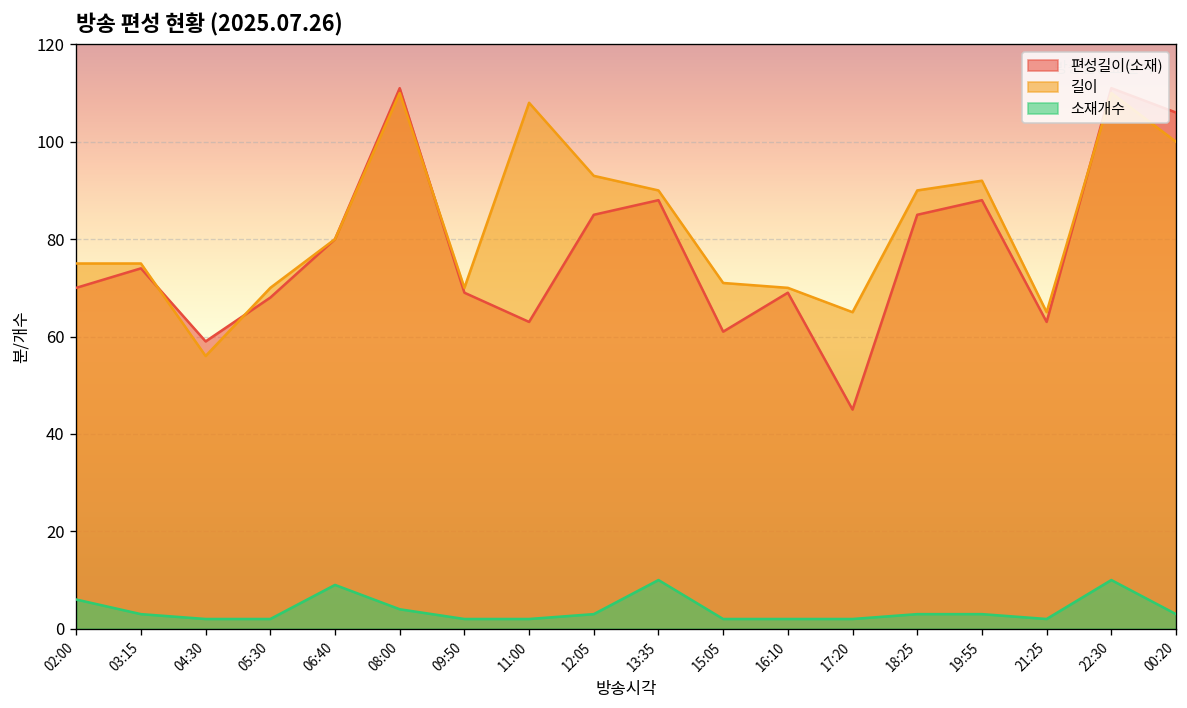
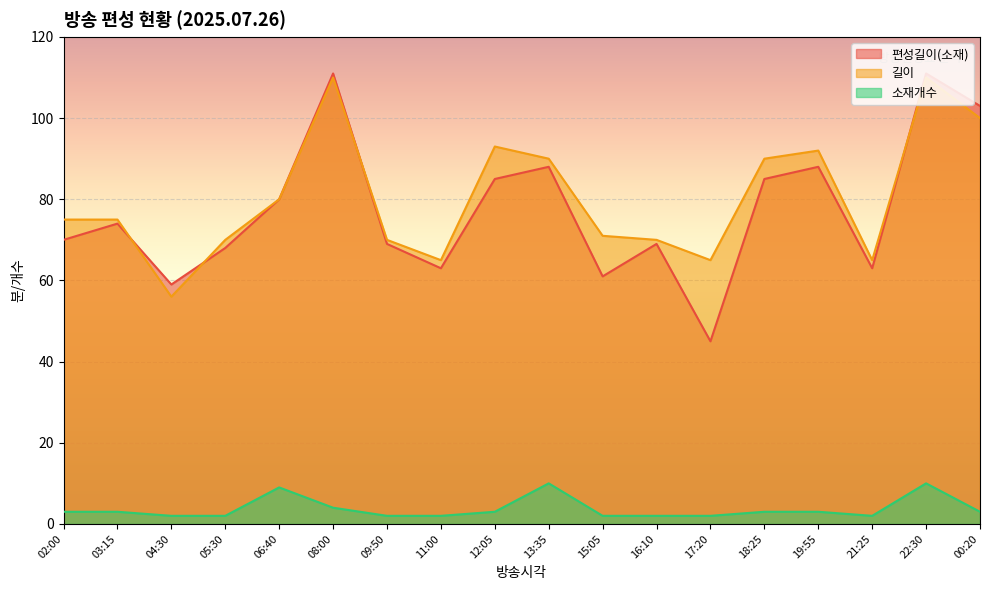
  {
    "편성길이(소재)": {
      "02:00": 70,
      "03:15": 74,
      "04:30": 59,
      "05:30": 68,
      "08:00": 111,
      "09:50": 69,
      "11:00": 63,
      "12:05": 85,
      "13:35": 88,
      "15:05": 61,
      "16:10": 69,
      "17:20": 45,
      "18:25": 85,
      "19:55": 88,
      "21:25": 63,
-     "00:20": 106
+     "00:20": 103
    },
    "길이": {
      "02:00": 75,
      "03:15": 75,
      "04:30": 56,
      "05:30": 70,
      "08:00": 110,
      "09:50": 70,
-     "11:00": 108,
+     "11:00": 65,
      "12:05": 93,
      "13:35": 90,
      "15:05": 71,
      "16:10": 70,
      "17:20": 65,
      "18:25": 90,
      "19:55": 92,
      "21:25": 65,
      "00:20": 100
    },
    "소재개수": {
-     "02:00": 6,
+     "02:00": 3,
      "03:15": 3,
      "04:30": 2,
      "05:30": 2,
      "06:40": 9,
      "08:00": 4,
      "09:50": 2,
      "11:00": 2,
      "12:05": 3,
      "13:35": 10,
      "15:05": 2,
      "16:10": 2,
      "17:20": 2,
      "18:25": 3,
      "19:55": 3,
      "21:25": 2,
      "22:30": 10,
      "00:20": 3
    }
  }
